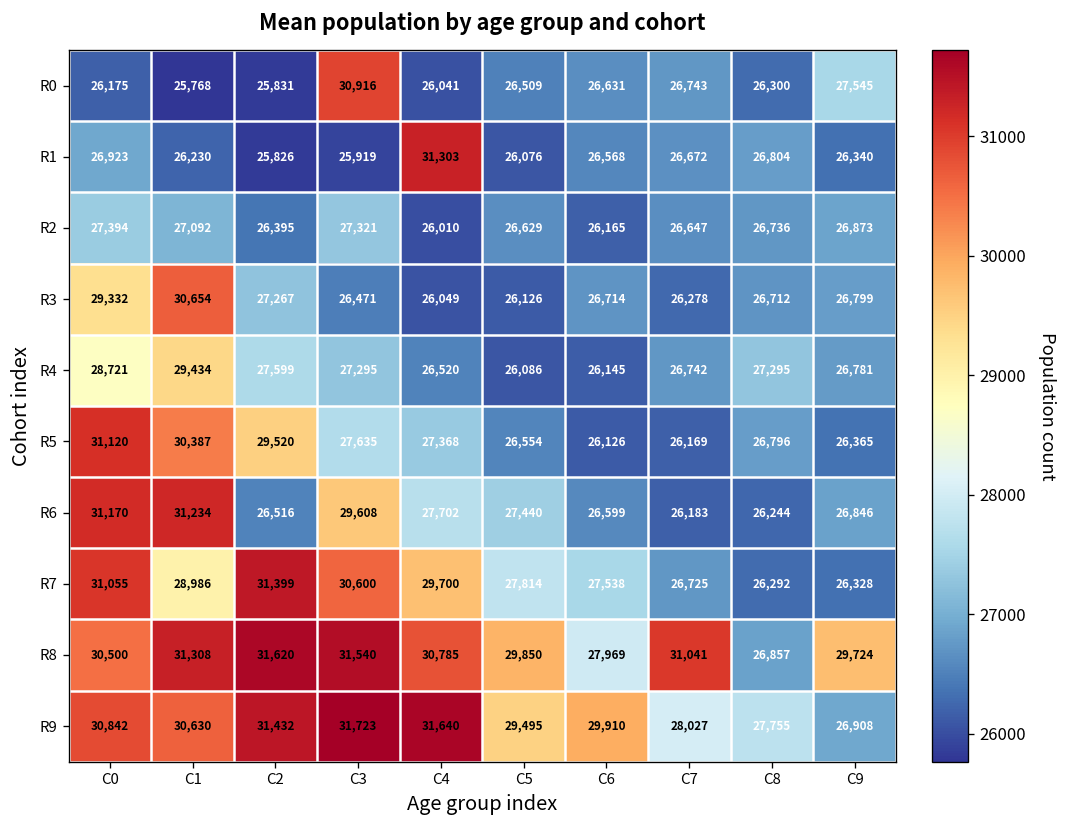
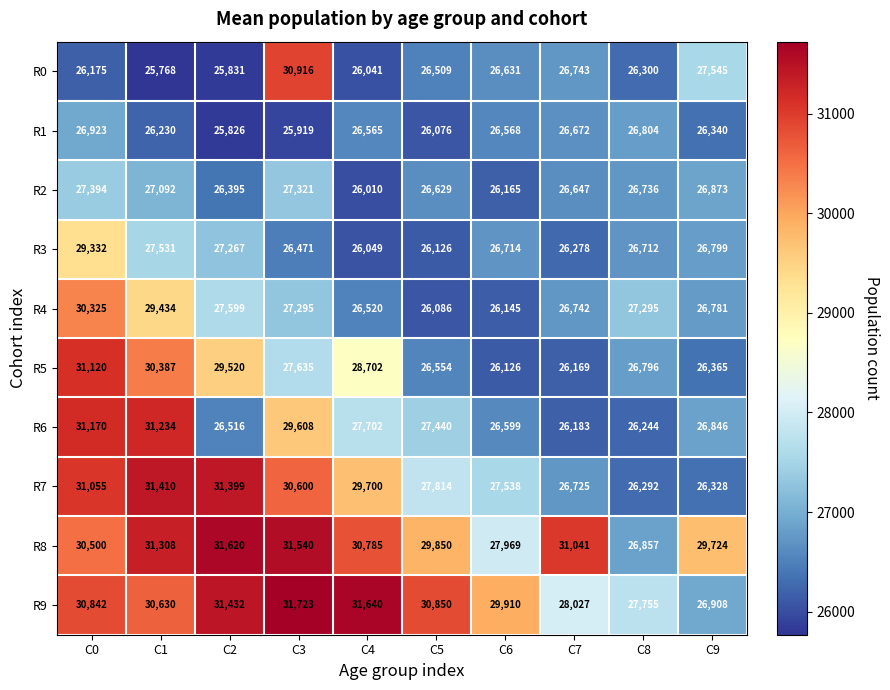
  {
    "R0": {
      "C0": "26,175",
      "C1": "25,768",
      "C2": "25,831",
      "C3": "30,916",
      "C4": "26,041",
      "C5": "26,509",
      "C6": "26,631",
      "C7": "26,743",
      "C8": "26,300",
      "C9": "27,545"
    },
    "R1": {
      "C0": "26,923",
      "C1": "26,230",
      "C2": "25,826",
      "C3": "25,919",
-     "C4": "31,303",
+     "C4": "26,565",
      "C5": "26,076",
      "C6": "26,568",
      "C7": "26,672",
      "C8": "26,804",
      "C9": "26,340"
    },
    "R2": {
      "C0": "27,394",
      "C1": "27,092",
      "C2": "26,395",
      "C3": "27,321",
      "C4": "26,010",
      "C5": "26,629",
      "C6": "26,165",
      "C7": "26,647",
      "C8": "26,736",
      "C9": "26,873"
    },
    "R3": {
      "C0": "29,332",
-     "C1": "30,654",
+     "C1": "27,531",
      "C2": "27,267",
      "C3": "26,471",
      "C4": "26,049",
      "C5": "26,126",
      "C6": "26,714",
      "C7": "26,278",
      "C8": "26,712",
      "C9": "26,799"
    },
    "R4": {
-     "C0": "28,721",
+     "C0": "30,325",
      "C1": "29,434",
      "C2": "27,599",
      "C3": "27,295",
      "C4": "26,520",
      "C5": "26,086",
      "C6": "26,145",
      "C7": "26,742",
      "C8": "27,295",
      "C9": "26,781"
    },
    "R5": {
      "C0": "31,120",
      "C1": "30,387",
      "C2": "29,520",
      "C3": "27,635",
-     "C4": "27,368",
+     "C4": "28,702",
      "C5": "26,554",
      "C6": "26,126",
      "C7": "26,169",
      "C8": "26,796",
      "C9": "26,365"
    },
    "R6": {
      "C0": "31,170",
      "C1": "31,234",
      "C2": "26,516",
      "C3": "29,608",
      "C4": "27,702",
      "C5": "27,440",
      "C6": "26,599",
      "C7": "26,183",
      "C8": "26,244",
      "C9": "26,846"
    },
    "R7": {
      "C0": "31,055",
-     "C1": "28,986",
+     "C1": "31,410",
      "C2": "31,399",
      "C3": "30,600",
      "C4": "29,700",
      "C5": "27,814",
      "C6": "27,538",
      "C7": "26,725",
      "C8": "26,292",
      "C9": "26,328"
    },
    "R8": {
      "C0": "30,500",
      "C1": "31,308",
      "C2": "31,620",
      "C3": "31,540",
      "C4": "30,785",
      "C5": "29,850",
      "C6": "27,969",
      "C7": "31,041",
      "C8": "26,857",
      "C9": "29,724"
    },
    "R9": {
      "C0": "30,842",
      "C1": "30,630",
      "C2": "31,432",
      "C3": "31,723",
      "C4": "31,640",
-     "C5": "29,495",
+     "C5": "30,850",
      "C6": "29,910",
      "C7": "28,027",
      "C8": "27,755",
      "C9": "26,908"
    }
  }
